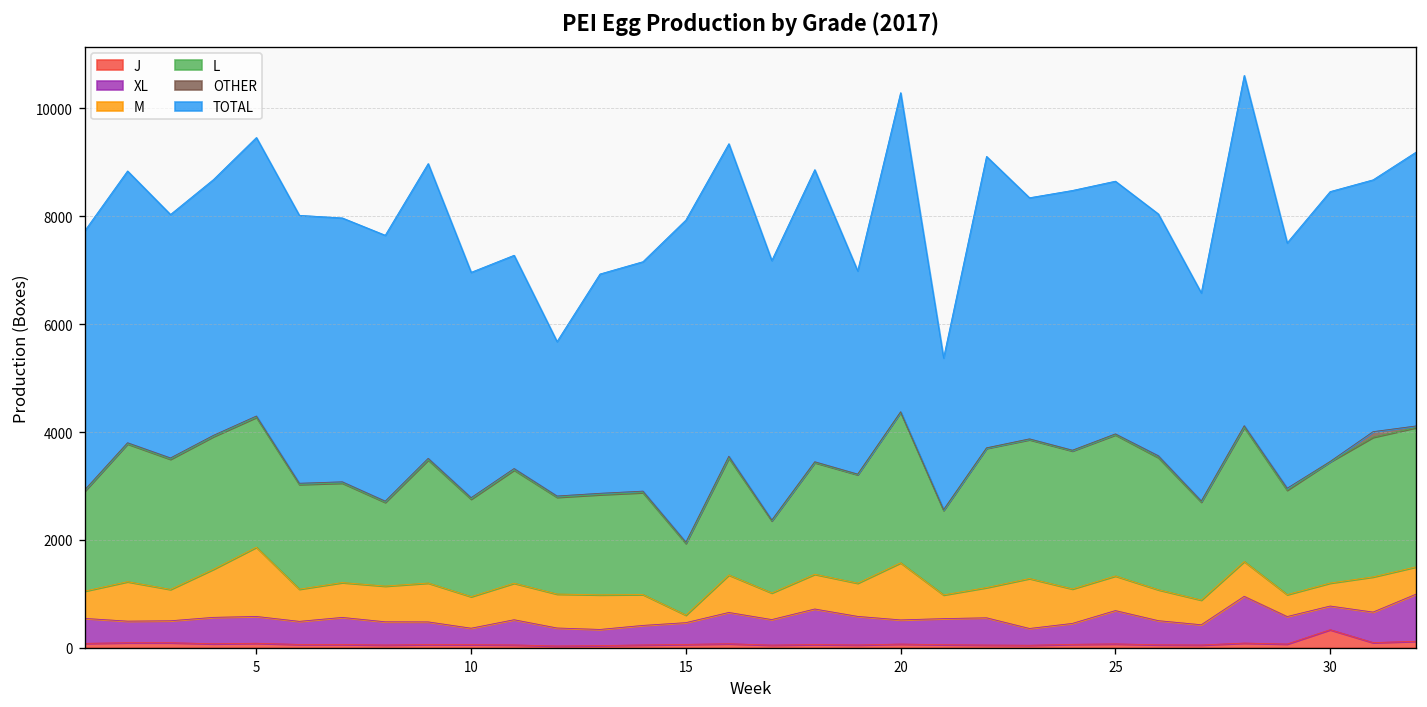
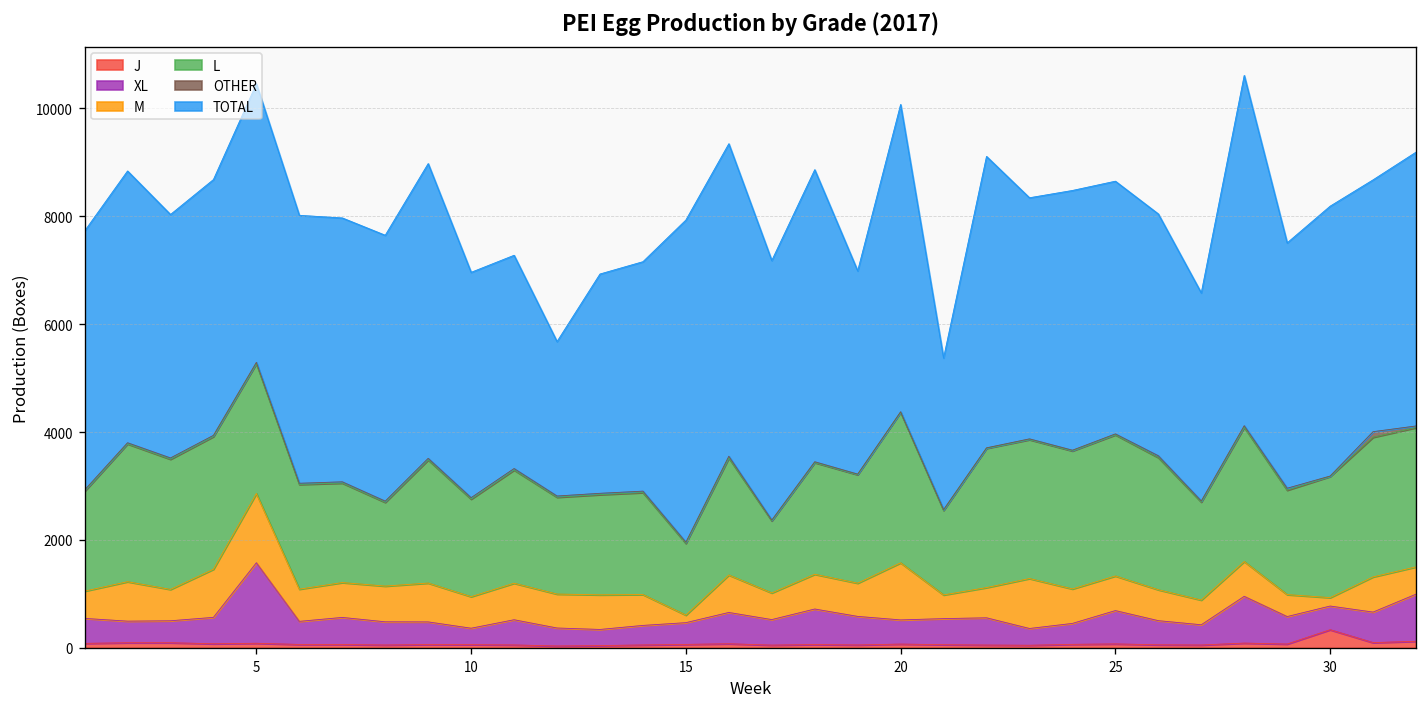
  {
    "J": {
      "5": 100,
      "10": 100,
      "15": 100,
      "20": 100,
      "25": 100,
      "30": 300
    },
    "XL": {
-     "5": 500,
+     "5": 1500,
      "10": 300,
      "15": 400,
      "20": 400,
      "25": 600,
      "30": 400
    },
    "M": {
      "5": 1300,
      "10": 600,
      "15": 100,
      "20": 1100,
      "25": 600,
-     "30": 400
+     "30": 200
    },
    "TOTAL": {
      "10": 4200,
      "15": 6000,
-     "20": 5900,
+     "20": 5700,
      "25": 4700,
      "30": 5000
    }
  }
